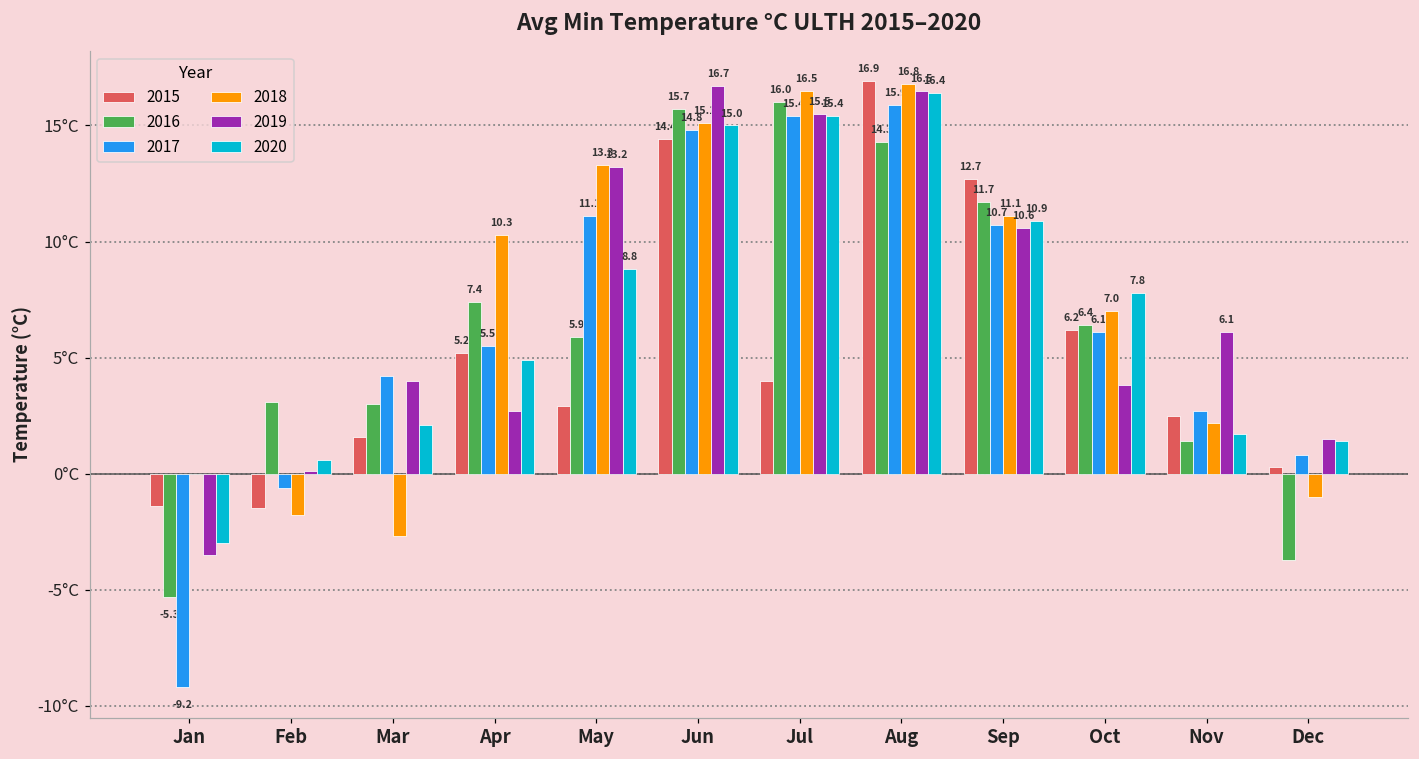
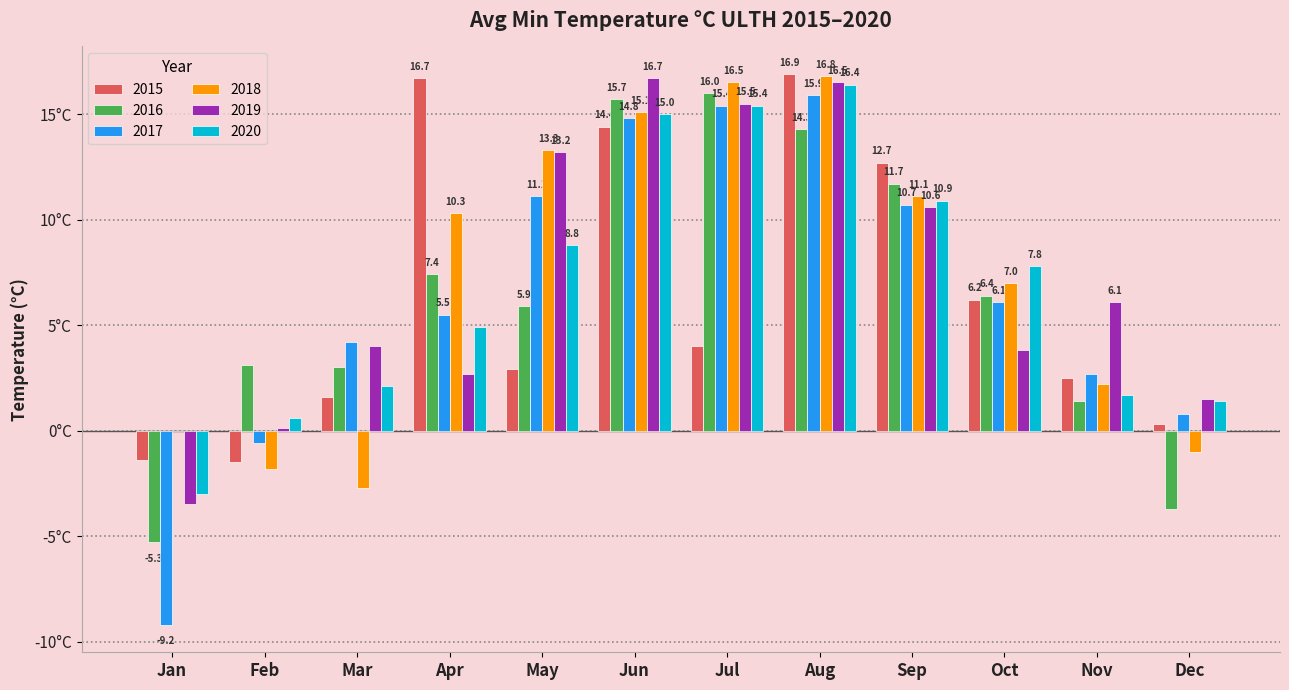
  {
    "2015": {
-     "Apr": 5.2,
+     "Apr": 16.7,
      "Jun": 14.4,
      "Aug": 16.9,
      "Sep": 12.7,
      "Oct": 6.2
    },
    "2016": {
      "Jan": -5.3,
      "Apr": 7.4,
      "May": 5.9,
      "Jun": 15.7,
      "Jul": 16.0,
      "Aug": 14.3,
      "Sep": 11.7,
      "Oct": 6.4
    },
    "2018": {
      "Apr": 10.3,
      "Jun": 15.1,
      "Jul": 16.5,
      "Sep": 11.1,
      "Oct": 7.0
    },
    "2019": {
      "Jun": 16.7,
      "Nov": 6.1
    }
  }
